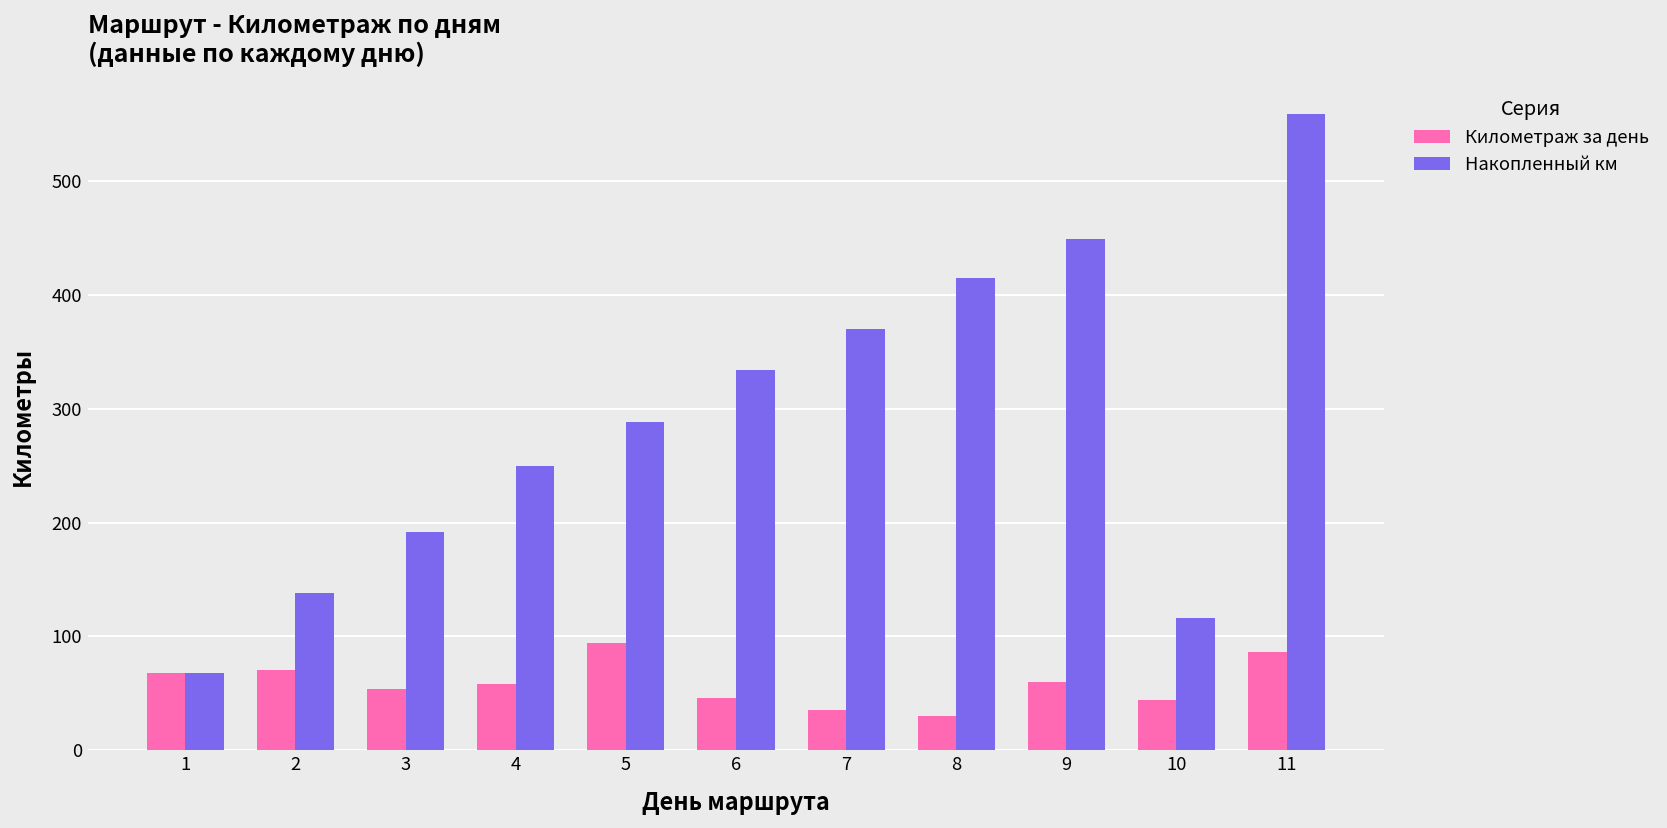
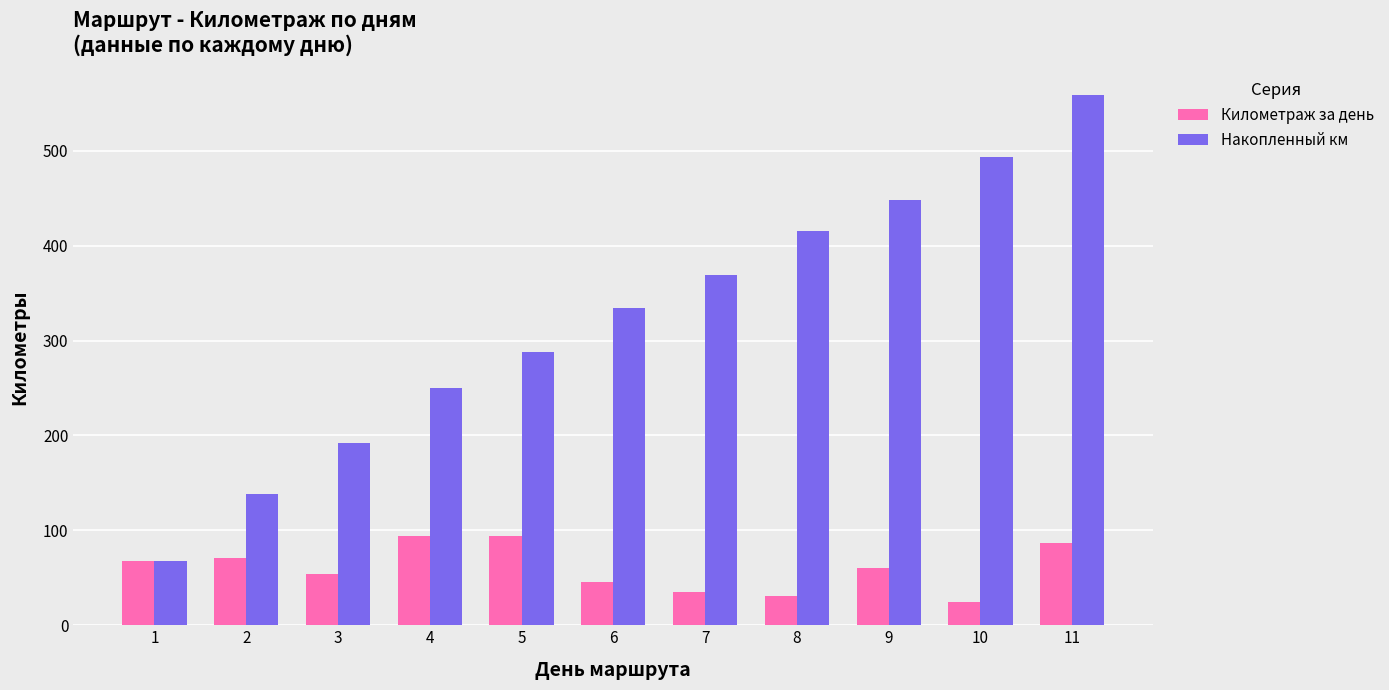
  {
    "Километраж за день": {
      "1": 70,
      "2": 70,
      "3": 50,
-     "4": 60,
+     "4": 90,
      "5": 90,
      "6": 50,
      "7": 40,
      "8": 30,
      "9": 60,
-     "10": 40,
+     "10": 20,
      "11": 90
    },
    "Накопленный км": {
      "1": 70,
      "2": 140,
      "3": 190,
      "4": 250,
      "5": 290,
      "6": 330,
      "7": 370,
      "8": 420,
      "9": 450,
-     "10": 120,
+     "10": 490,
      "11": 560
    }
  }
